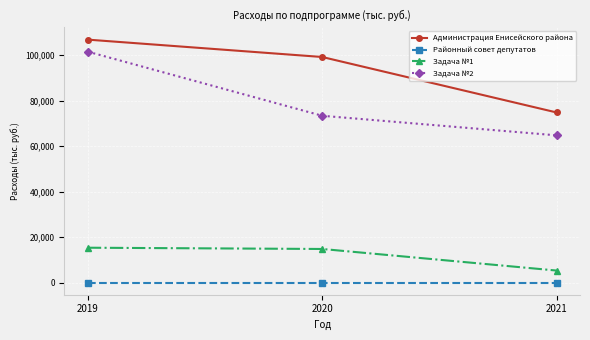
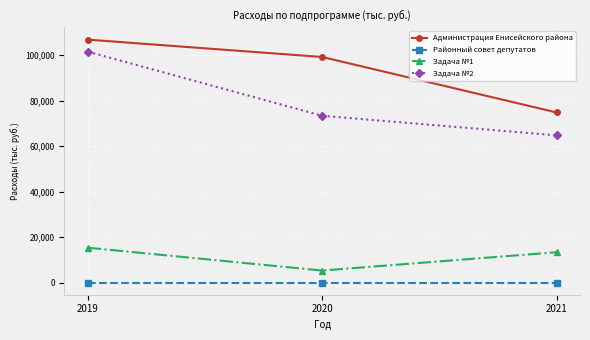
  {
    "Администрация Енисейского района": {
      "2019": "107,000",
      "2020": "99,000",
      "2021": "75,000"
    },
    "Районный совет депутатов": {
      "2019": "0",
      "2020": "0",
      "2021": "0"
    },
    "Задача №1": {
      "2019": "15,000",
-     "2020": "15,000",
-     "2021": "5,000"
+     "2020": "5,000",
+     "2021": "13,000"
    },
    "Задача №2": {
      "2019": "102,000",
      "2020": "73,000",
      "2021": "65,000"
    }
  }
